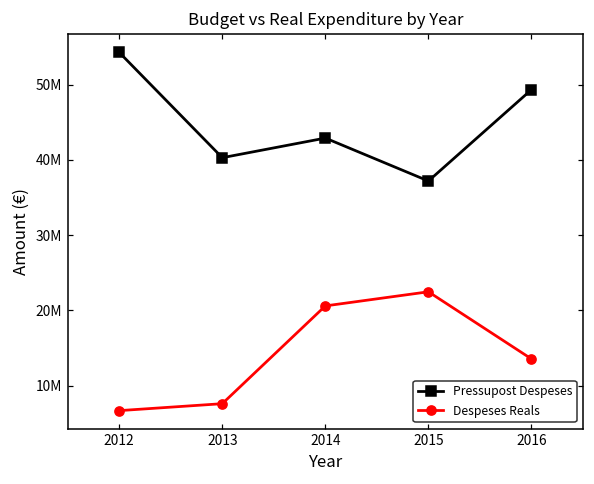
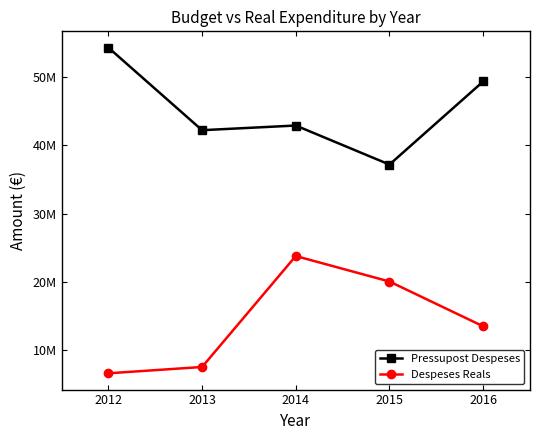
  {
    "Pressupost Despeses": {
      "2012": 54000000,
-     "2013": 40000000,
+     "2013": 42000000,
      "2014": 43000000,
      "2015": 37000000,
      "2016": 49000000
    },
    "Despeses Reals": {
      "2012": 7000000,
      "2013": 8000000,
-     "2014": 21000000,
-     "2015": 22000000,
+     "2014": 24000000,
+     "2015": 20000000,
      "2016": 14000000
    }
  }
